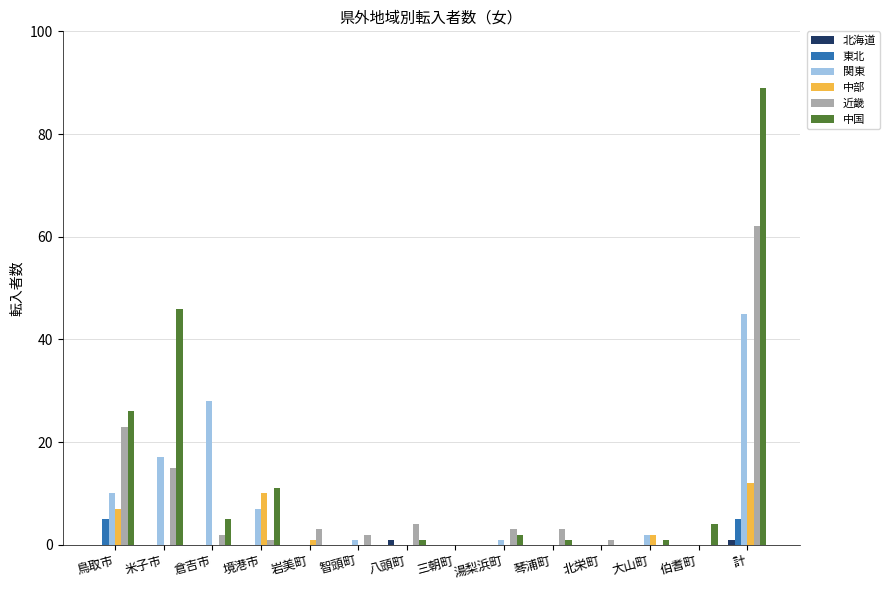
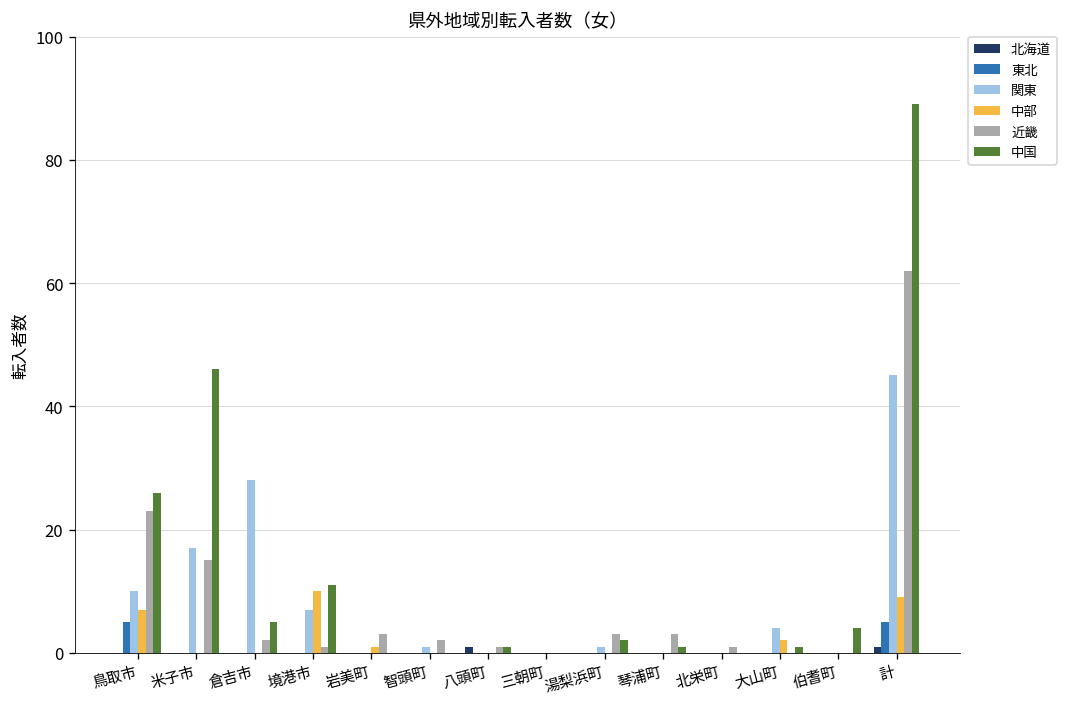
  {
    "北海道": {
      "鳥取市": 0,
      "米子市": 0,
      "倉吉市": 0,
      "境港市": 0,
      "岩美町": 0,
      "智頭町": 0,
      "八頭町": 1,
      "三朝町": 0,
      "湯梨浜町": 0,
      "琴浦町": 0,
      "北栄町": 0,
      "大山町": 0,
      "伯耆町": 0,
      "計": 1
    },
    "東北": {
      "鳥取市": 5,
      "米子市": 0,
      "倉吉市": 0,
      "境港市": 0,
      "岩美町": 0,
      "智頭町": 0,
      "八頭町": 0,
      "三朝町": 0,
      "湯梨浜町": 0,
      "琴浦町": 0,
      "北栄町": 0,
      "大山町": 0,
      "伯耆町": 0,
      "計": 5
    },
    "関東": {
      "鳥取市": 10,
      "米子市": 17,
      "倉吉市": 28,
      "境港市": 7,
      "岩美町": 0,
      "智頭町": 1,
      "八頭町": 0,
      "三朝町": 0,
      "湯梨浜町": 1,
      "琴浦町": 0,
      "北栄町": 0,
-     "大山町": 2,
+     "大山町": 4,
      "伯耆町": 0,
      "計": 45
    },
    "中部": {
      "鳥取市": 7,
      "米子市": 0,
      "倉吉市": 0,
      "境港市": 10,
      "岩美町": 1,
      "智頭町": 0,
      "八頭町": 0,
      "三朝町": 0,
      "湯梨浜町": 0,
      "琴浦町": 0,
      "北栄町": 0,
      "大山町": 2,
      "伯耆町": 0,
-     "計": 12
+     "計": 9
    },
    "近畿": {
      "鳥取市": 23,
      "米子市": 15,
      "倉吉市": 2,
      "境港市": 1,
      "岩美町": 3,
      "智頭町": 2,
-     "八頭町": 4,
+     "八頭町": 1,
      "三朝町": 0,
      "湯梨浜町": 3,
      "琴浦町": 3,
      "北栄町": 1,
      "大山町": 0,
      "伯耆町": 0,
      "計": 62
    },
    "中国": {
      "鳥取市": 26,
      "米子市": 46,
      "倉吉市": 5,
      "境港市": 11,
      "岩美町": 0,
      "智頭町": 0,
      "八頭町": 1,
      "三朝町": 0,
      "湯梨浜町": 2,
      "琴浦町": 1,
      "北栄町": 0,
      "大山町": 1,
      "伯耆町": 4,
      "計": 89
    }
  }
